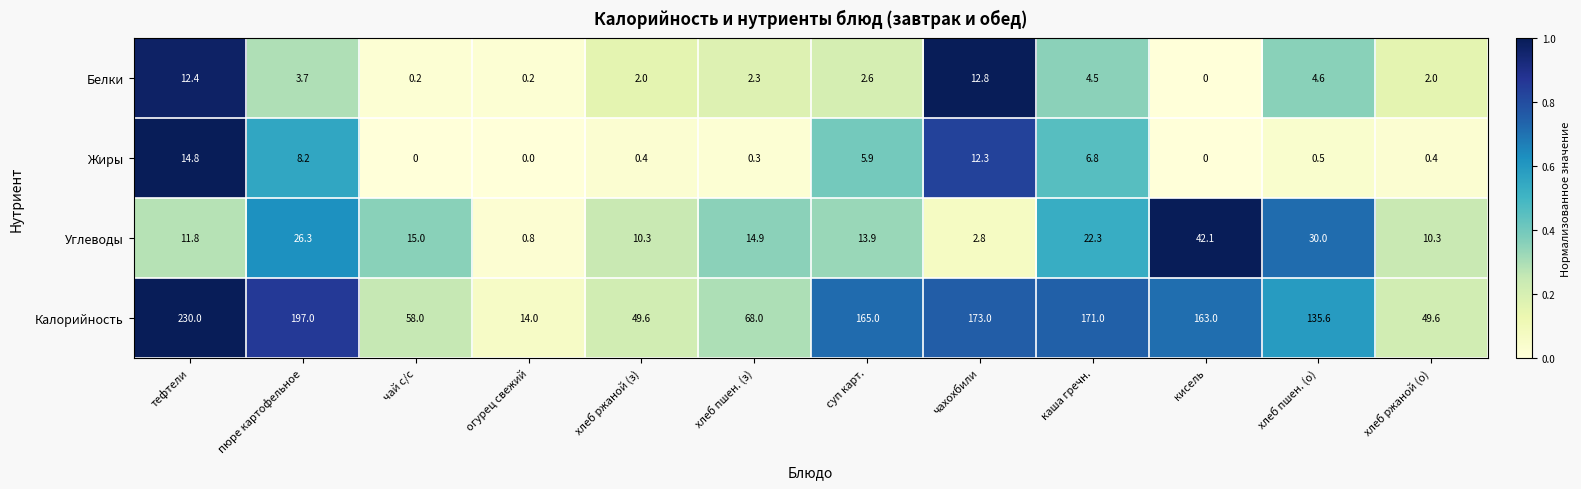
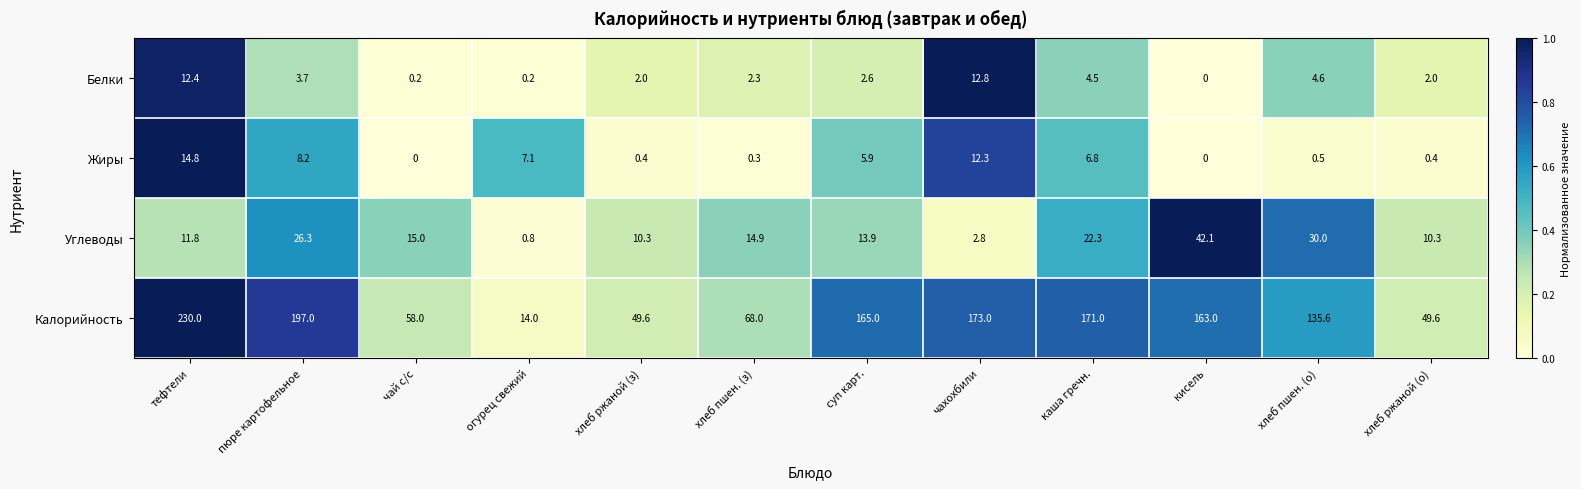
  {
    "Белки": {
      "тефтели": 12.4,
      "пюре картофельное": 3.7,
      "чай с/с": 0.2,
      "огурец свежий": 0.2,
      "хлеб ржаной (з)": 2.0,
      "хлеб пшен. (з)": 2.3,
      "суп карт.": 2.6,
      "чахохбили": 12.8,
      "каша гречн.": 4.5,
      "кисель": 0,
      "хлеб пшен. (о)": 4.6,
      "хлеб ржаной (о)": 2.0
    },
    "Жиры": {
      "тефтели": 14.8,
      "пюре картофельное": 8.2,
      "чай с/с": 0,
-     "огурец свежий": 0.0,
+     "огурец свежий": 7.1,
      "хлеб ржаной (з)": 0.4,
      "хлеб пшен. (з)": 0.3,
      "суп карт.": 5.9,
      "чахохбили": 12.3,
      "каша гречн.": 6.8,
      "кисель": 0,
      "хлеб пшен. (о)": 0.5,
      "хлеб ржаной (о)": 0.4
    },
    "Углеводы": {
      "тефтели": 11.8,
      "пюре картофельное": 26.3,
      "чай с/с": 15.0,
      "огурец свежий": 0.8,
      "хлеб ржаной (з)": 10.3,
      "хлеб пшен. (з)": 14.9,
      "суп карт.": 13.9,
      "чахохбили": 2.8,
      "каша гречн.": 22.3,
      "кисель": 42.1,
      "хлеб пшен. (о)": 30.0,
      "хлеб ржаной (о)": 10.3
    },
    "Калорийность": {
      "тефтели": 230.0,
      "пюре картофельное": 197.0,
      "чай с/с": 58.0,
      "огурец свежий": 14.0,
      "хлеб ржаной (з)": 49.6,
      "хлеб пшен. (з)": 68.0,
      "суп карт.": 165.0,
      "чахохбили": 173.0,
      "каша гречн.": 171.0,
      "кисель": 163.0,
      "хлеб пшен. (о)": 135.6,
      "хлеб ржаной (о)": 49.6
    }
  }
